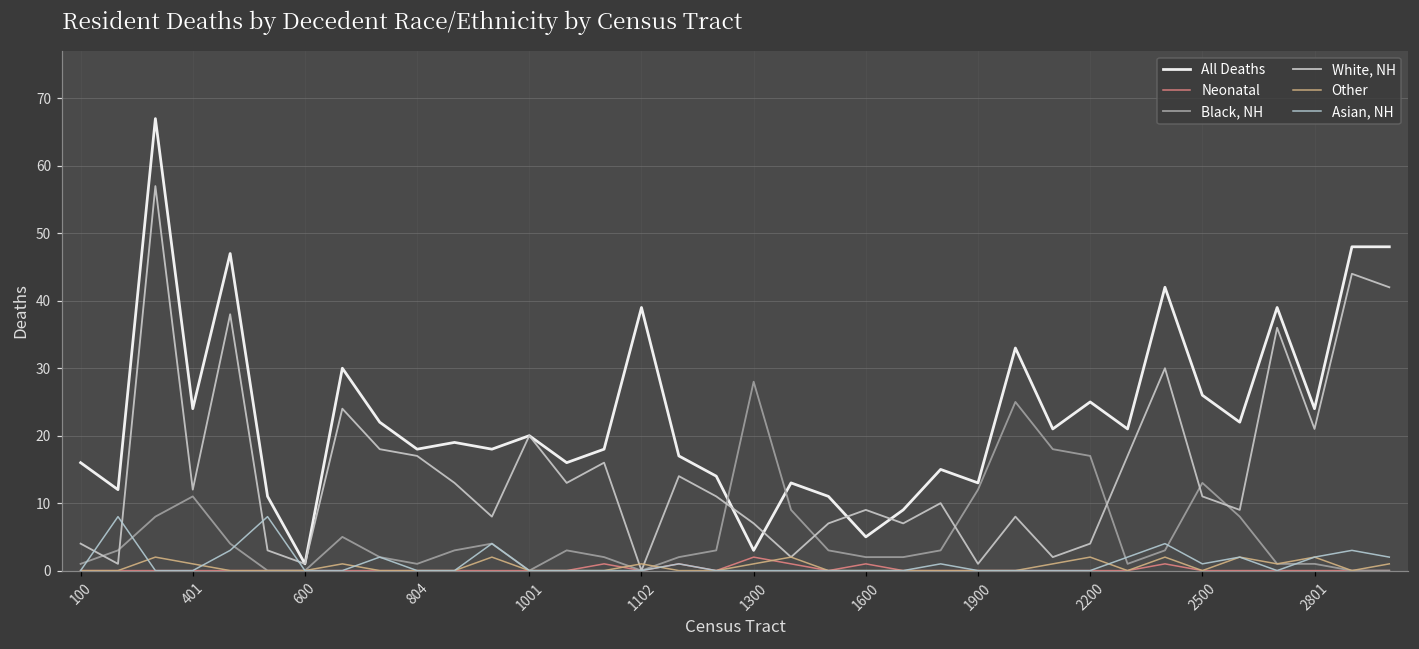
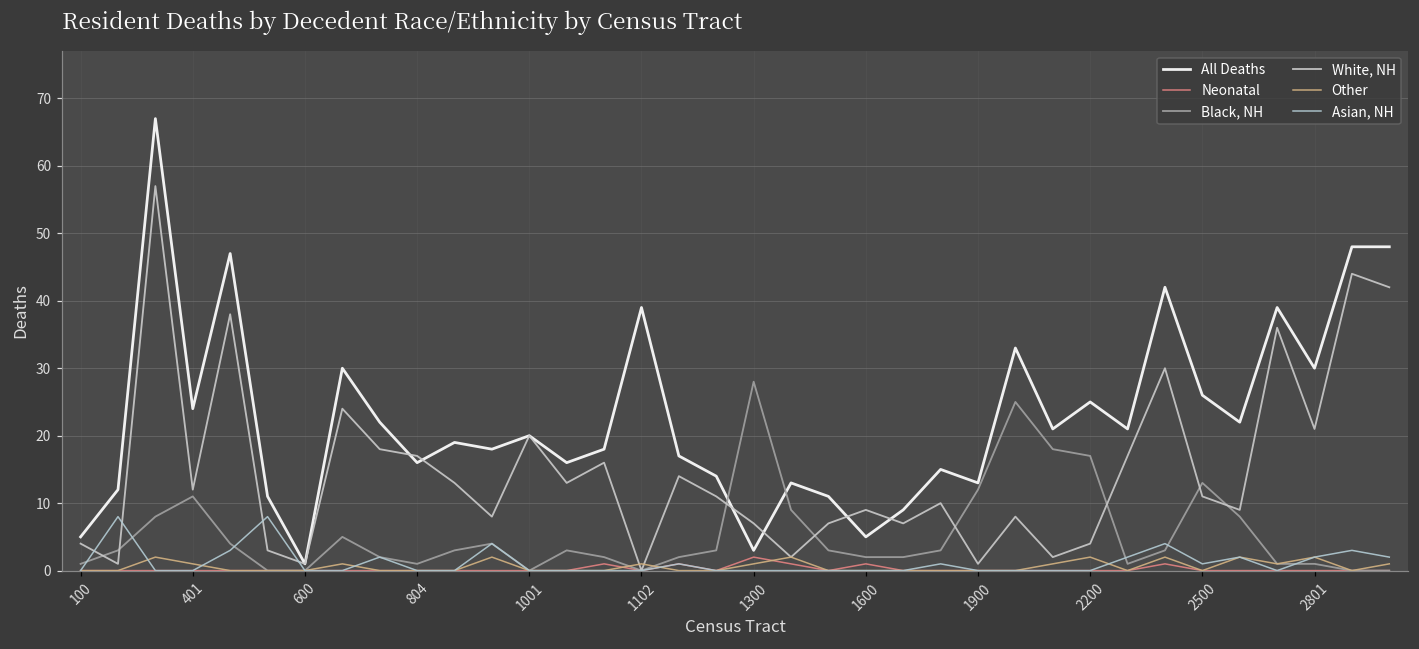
  {
    "All Deaths": {
-     "100": 16,
+     "100": 5,
      "401": 24,
-     "804": 18,
+     "804": 16,
      "1102": 39,
      "1300": 3,
      "1600": 5,
      "1900": 13,
      "2200": 25,
      "2500": 26,
-     "2801": 24
+     "2801": 30
    }
  }
